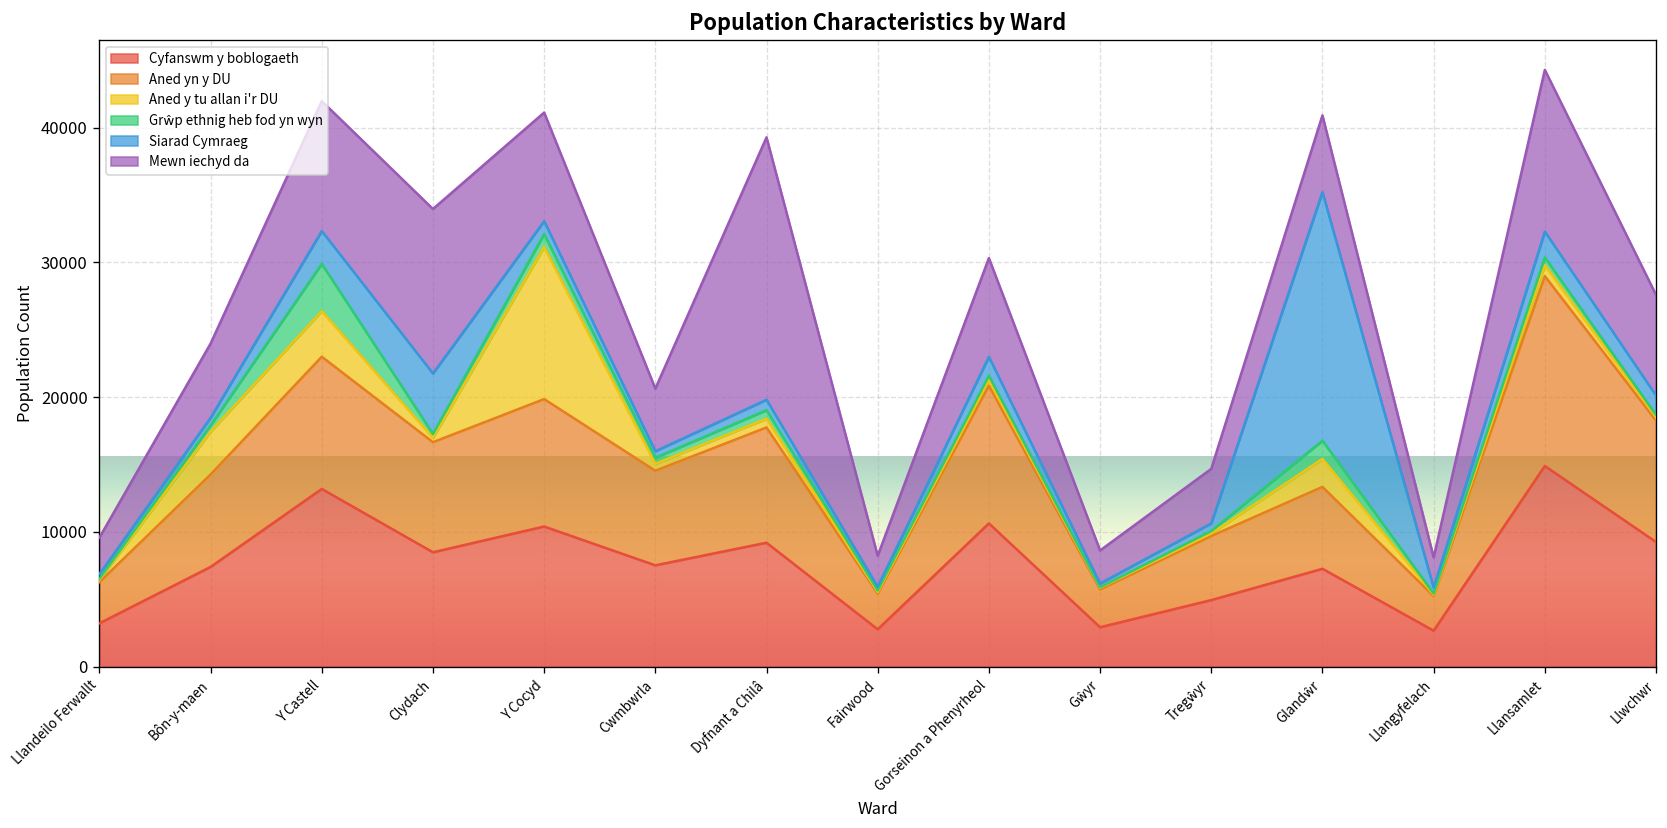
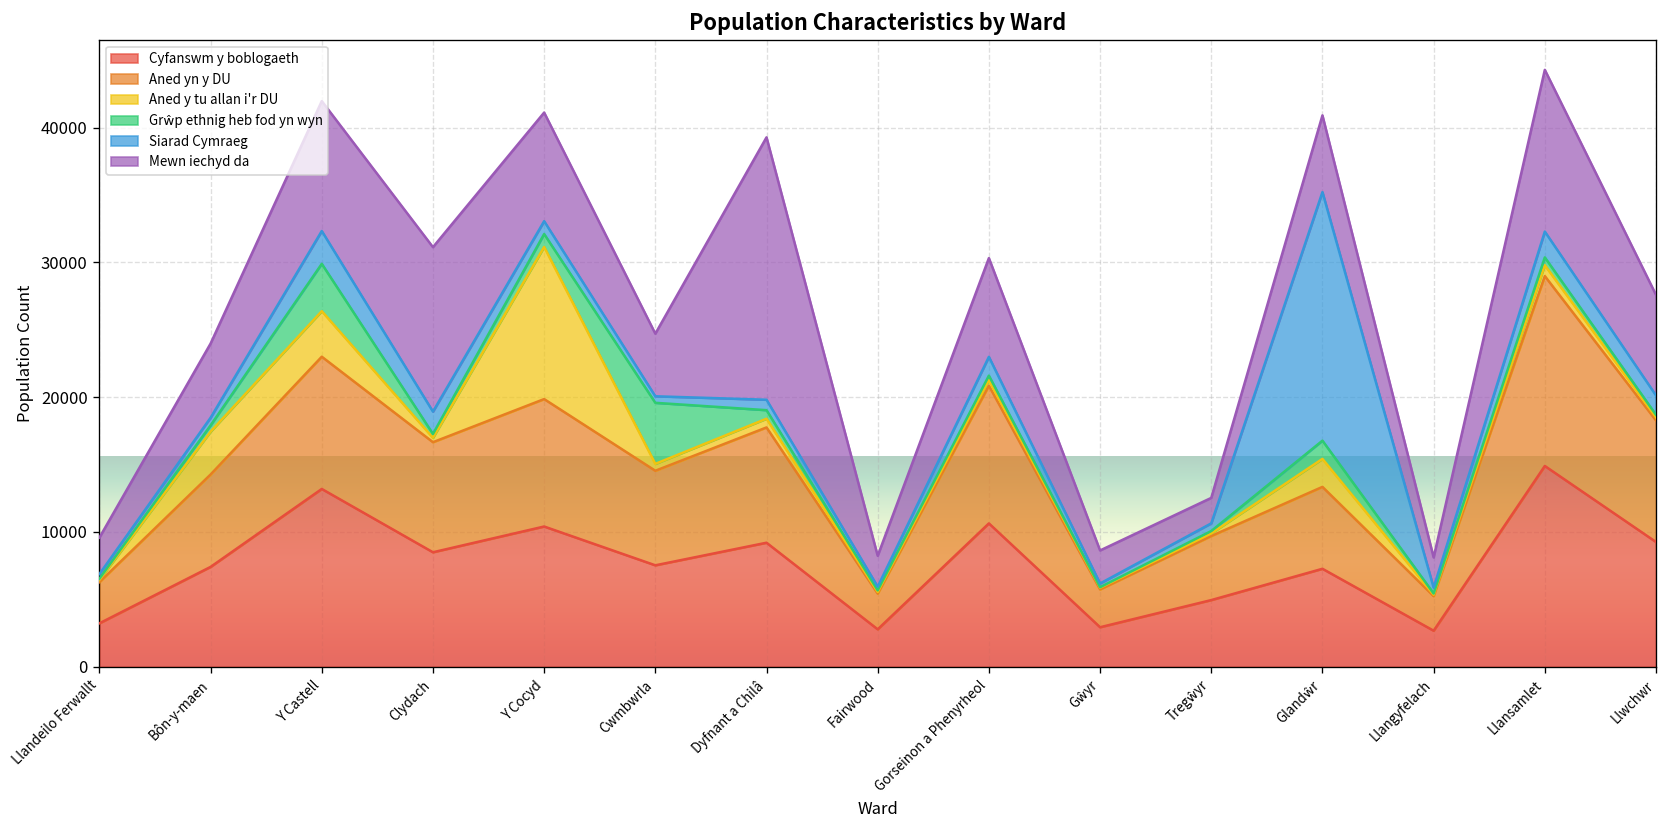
  {
    "Aned y tu allan i'r DU": {
      "Bôn-y-maen": 3200,
      "Y Castell": 3400,
      "Clydach": 300,
      "Y Cocyd": 11300,
      "Cwmbwrla": 500,
      "Dyfnant a Chilâ": 600,
      "Gorseinon a Phenyrheol": 400,
      "Glandŵr": 2100,
      "Llansamlet": 800
    },
    "Grŵp ethnig heb fod yn wyn": {
      "Bôn-y-maen": 500,
      "Y Castell": 3500,
      "Clydach": 300,
      "Y Cocyd": 1000,
-     "Cwmbwrla": 500,
+     "Cwmbwrla": 4500,
      "Dyfnant a Chilâ": 600,
      "Gorseinon a Phenyrheol": 300,
      "Glandŵr": 1400,
      "Llansamlet": 600
    },
    "Siarad Cymraeg": {
      "Llandeilo Ferwallt": 300,
      "Bôn-y-maen": 600,
      "Y Castell": 2400,
-     "Clydach": 4500,
+     "Clydach": 1700,
      "Y Cocyd": 1000,
      "Cwmbwrla": 500,
      "Dyfnant a Chilâ": 800,
      "Fairwood": 300,
      "Gorseinon a Phenyrheol": 1400,
      "Gŵyr": 300,
      "Tregŵyr": 600,
      "Glandŵr": 18400,
      "Llangyfelach": 400,
      "Llansamlet": 1900,
      "Llwchwr": 1400
    },
    "Mewn iechyd da": {
      "Llandeilo Ferwallt": 2700,
      "Bôn-y-maen": 5500,
      "Clydach": 12200,
      "Y Cocyd": 8100,
      "Cwmbwrla": 4600,
      "Dyfnant a Chilâ": 19500,
      "Fairwood": 2300,
      "Gorseinon a Phenyrheol": 7300,
      "Gŵyr": 2500,
-     "Tregŵyr": 4000,
+     "Tregŵyr": 1900,
      "Glandŵr": 5700,
      "Llangyfelach": 2200,
      "Llansamlet": 12000,
      "Llwchwr": 7500
    }
  }
